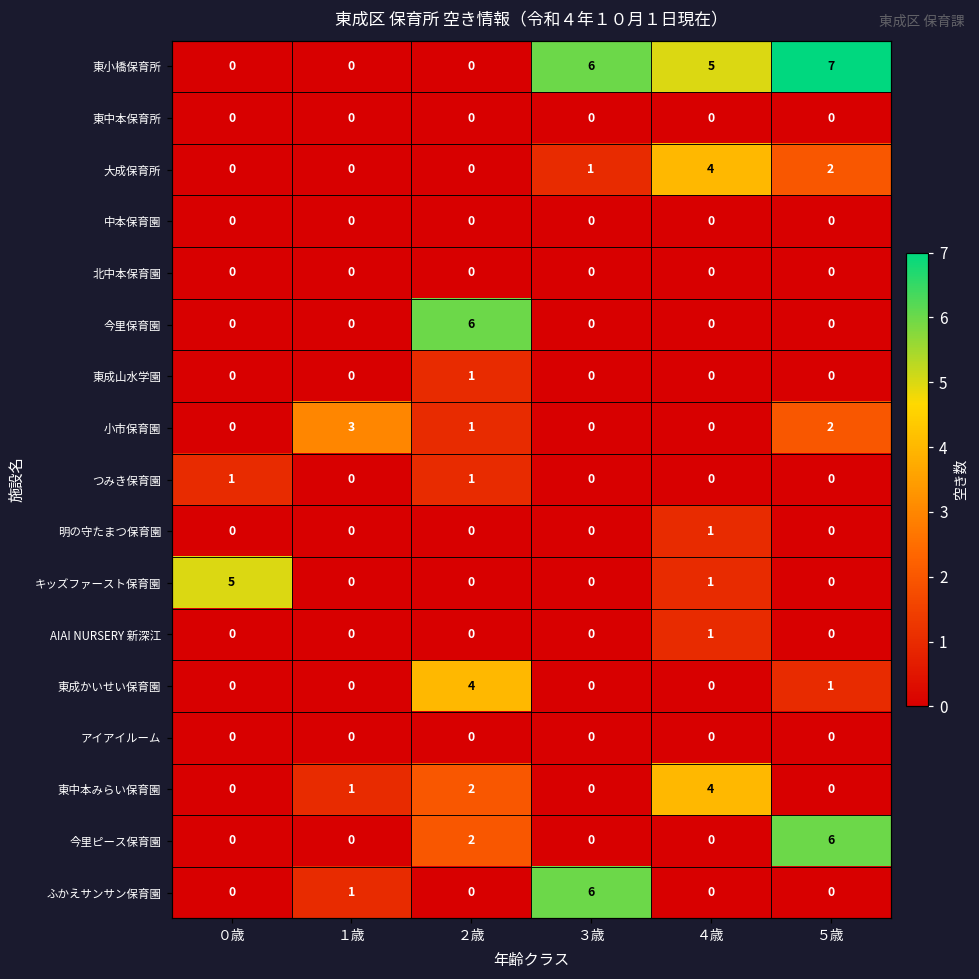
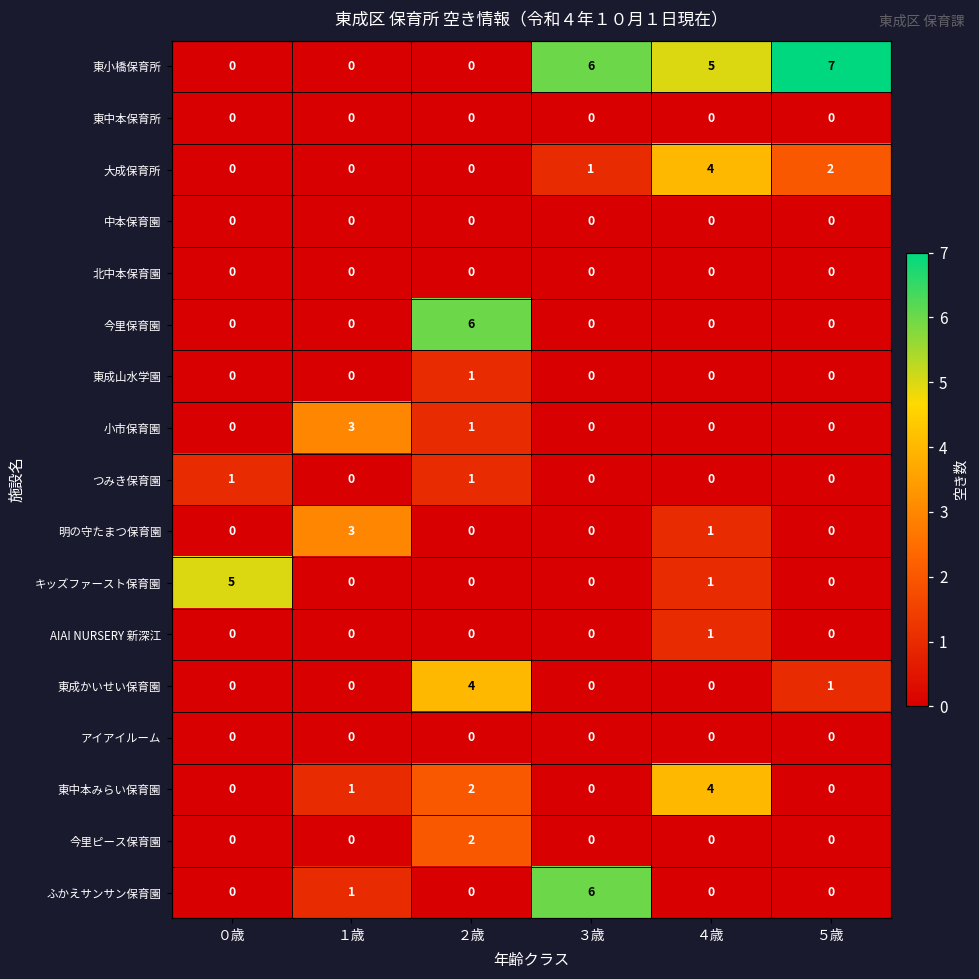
  {
    "東小橋保育所": {
      "０歳": 0,
      "１歳": 0,
      "２歳": 0,
      "３歳": 6,
      "４歳": 5,
      "５歳": 7
    },
    "東中本保育所": {
      "０歳": 0,
      "１歳": 0,
      "２歳": 0,
      "３歳": 0,
      "４歳": 0,
      "５歳": 0
    },
    "大成保育所": {
      "０歳": 0,
      "１歳": 0,
      "２歳": 0,
      "３歳": 1,
      "４歳": 4,
      "５歳": 2
    },
    "中本保育園": {
      "０歳": 0,
      "１歳": 0,
      "２歳": 0,
      "３歳": 0,
      "４歳": 0,
      "５歳": 0
    },
    "北中本保育園": {
      "０歳": 0,
      "１歳": 0,
      "２歳": 0,
      "３歳": 0,
      "４歳": 0,
      "５歳": 0
    },
    "今里保育園": {
      "０歳": 0,
      "１歳": 0,
      "２歳": 6,
      "３歳": 0,
      "４歳": 0,
      "５歳": 0
    },
    "東成山水学園": {
      "０歳": 0,
      "１歳": 0,
      "２歳": 1,
      "３歳": 0,
      "４歳": 0,
      "５歳": 0
    },
    "小市保育園": {
      "０歳": 0,
      "１歳": 3,
      "２歳": 1,
      "３歳": 0,
      "４歳": 0,
-     "５歳": 2
+     "５歳": 0
    },
    "つみき保育園": {
      "０歳": 1,
      "１歳": 0,
      "２歳": 1,
      "３歳": 0,
      "４歳": 0,
      "５歳": 0
    },
    "明の守たまつ保育園": {
      "０歳": 0,
-     "１歳": 0,
+     "１歳": 3,
      "２歳": 0,
      "３歳": 0,
      "４歳": 1,
      "５歳": 0
    },
    "キッズファースト保育園": {
      "０歳": 5,
      "１歳": 0,
      "２歳": 0,
      "３歳": 0,
      "４歳": 1,
      "５歳": 0
    },
    "AIAI NURSERY 新深江": {
      "０歳": 0,
      "１歳": 0,
      "２歳": 0,
      "３歳": 0,
      "４歳": 1,
      "５歳": 0
    },
    "東成かいせい保育園": {
      "０歳": 0,
      "１歳": 0,
      "２歳": 4,
      "３歳": 0,
      "４歳": 0,
      "５歳": 1
    },
    "アイアイルーム": {
      "０歳": 0,
      "１歳": 0,
      "２歳": 0,
      "３歳": 0,
      "４歳": 0,
      "５歳": 0
    },
    "東中本みらい保育園": {
      "０歳": 0,
      "１歳": 1,
      "２歳": 2,
      "３歳": 0,
      "４歳": 4,
      "５歳": 0
    },
    "今里ピース保育園": {
      "０歳": 0,
      "１歳": 0,
      "２歳": 2,
      "３歳": 0,
      "４歳": 0,
-     "５歳": 6
+     "５歳": 0
    },
    "ふかえサンサン保育園": {
      "０歳": 0,
      "１歳": 1,
      "２歳": 0,
      "３歳": 6,
      "４歳": 0,
      "５歳": 0
    }
  }
